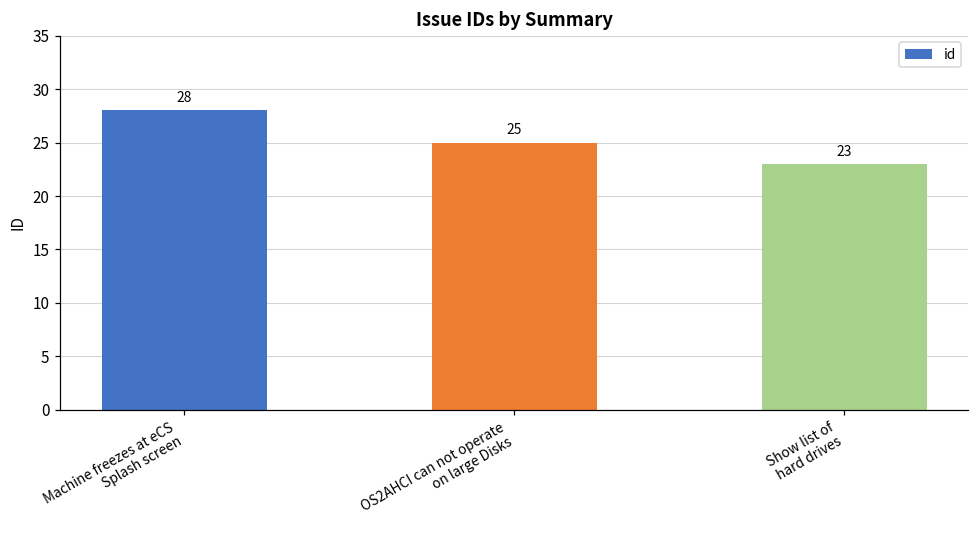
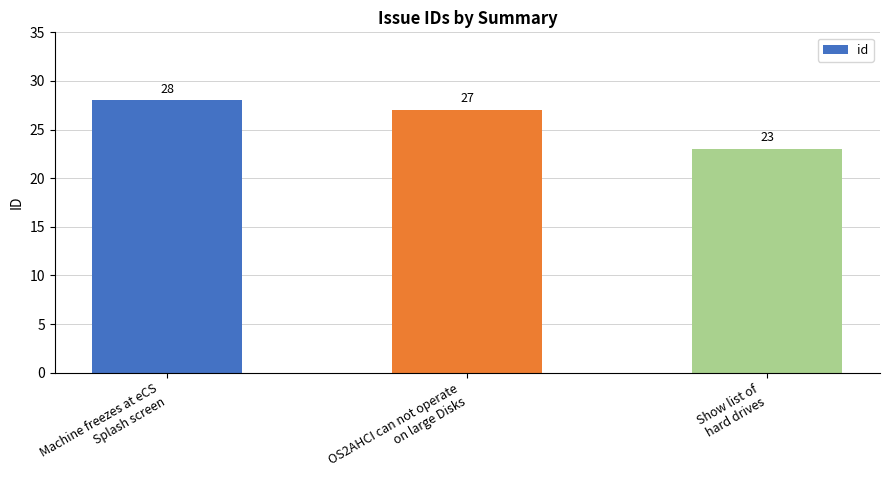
  {
    "Machine freezes at eCS Splash screen": 28,
-   "OS2AHCI can not operate on large Disks": 25,
+   "OS2AHCI can not operate on large Disks": 27,
    "Show list of hard drives": 23
  }
